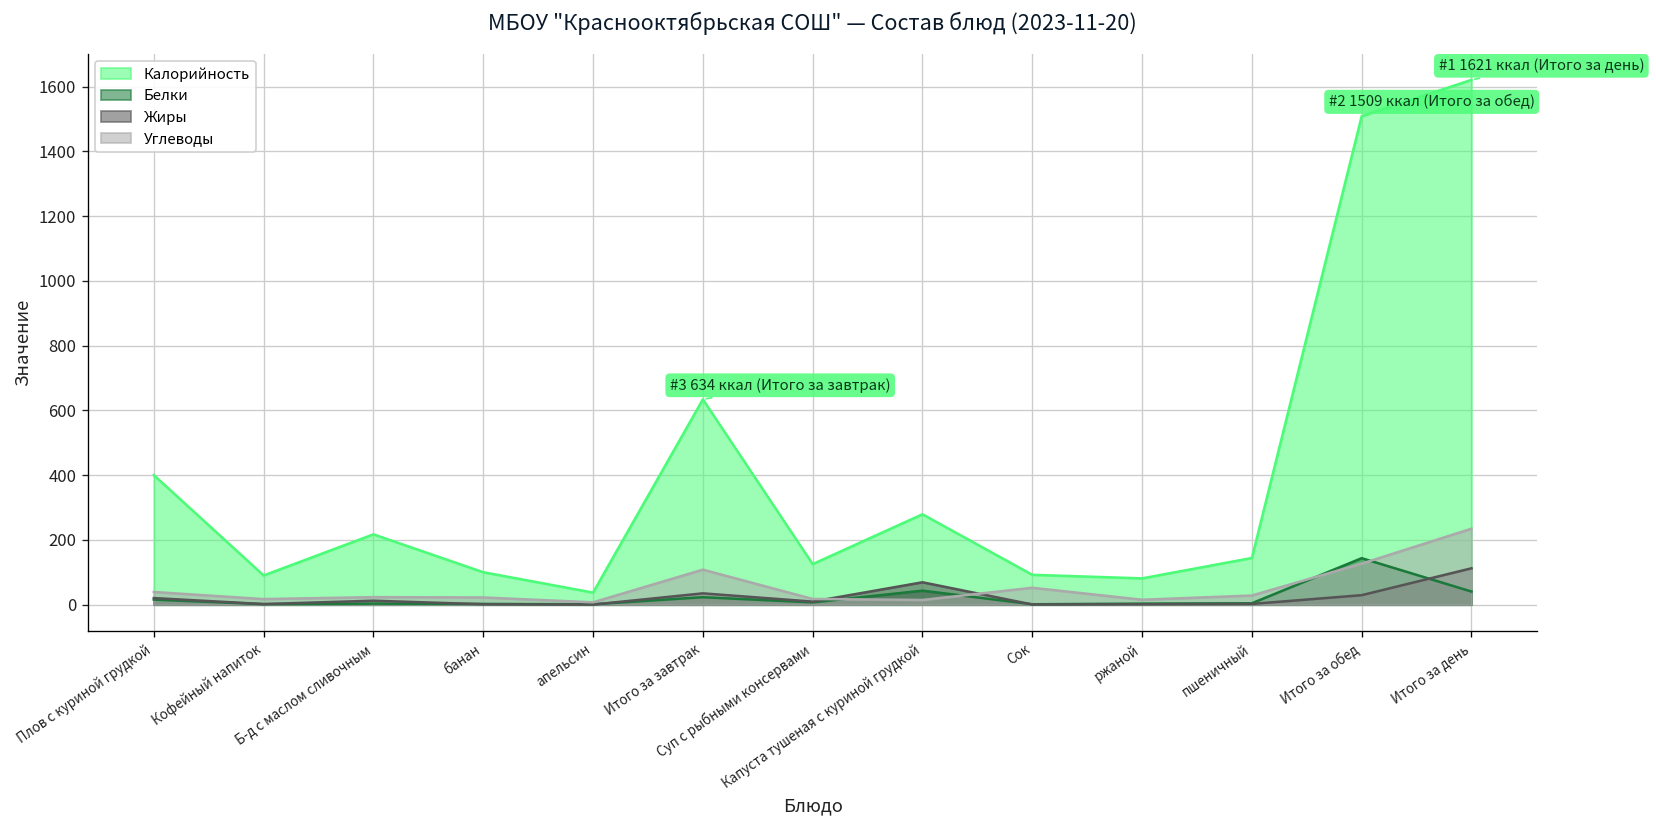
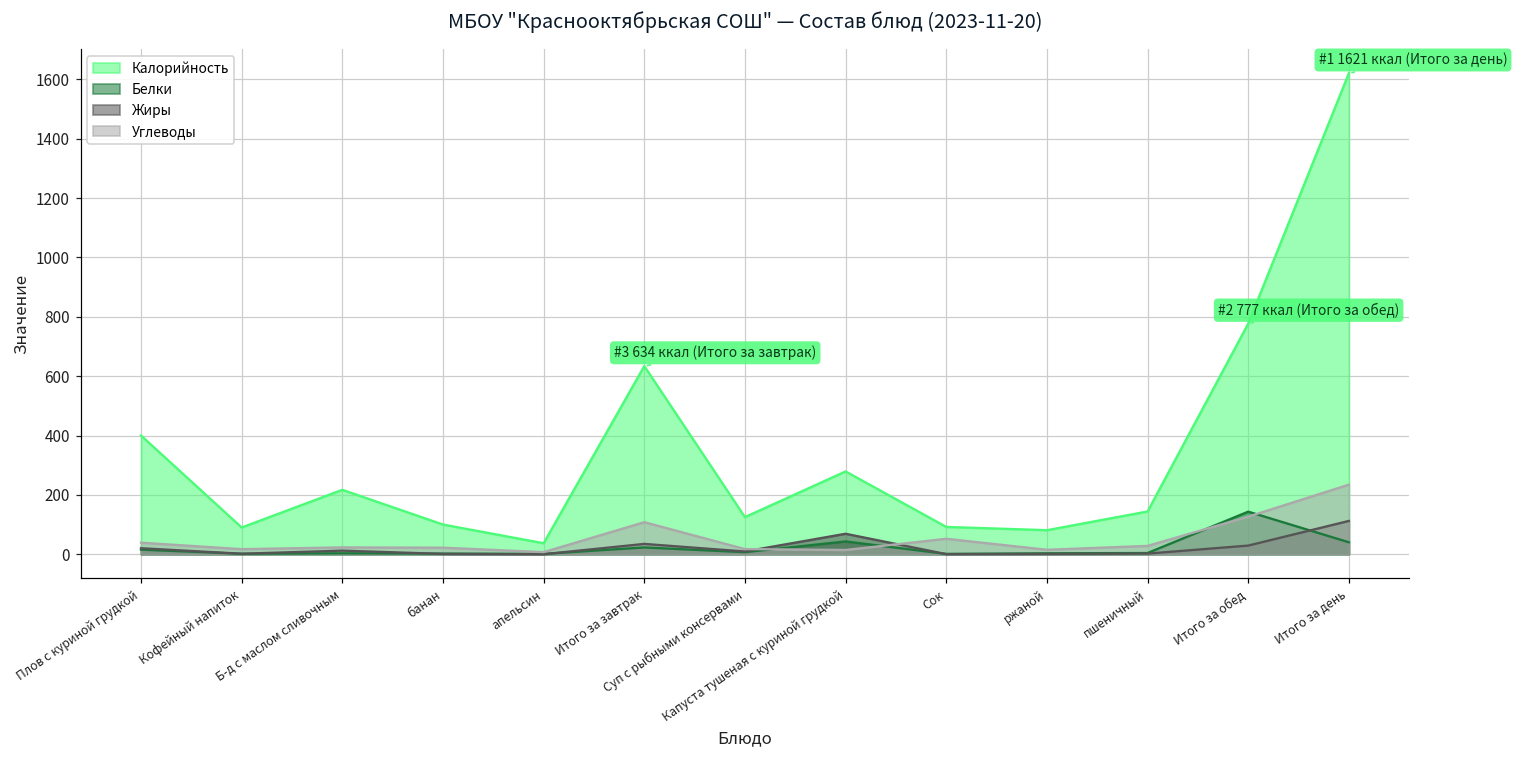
  {
    "Калорийность": {
-     "Итого за обед": 1509
+     "Итого за обед": 777
    },
    "Белки": {
      "Итого за завтрак": 20,
      "Капуста тушеная с куриной грудкой": 40,
      "Итого за обед": 140,
      "Итого за день": 40
    },
    "Жиры": {
      "Итого за завтрак": 30,
      "Капуста тушеная с куриной грудкой": 70,
      "Итого за обед": 30,
      "Итого за день": 110
    },
    "Углеводы": {
      "Плов с куриной грудкой": 40,
      "Кофейный напиток": 20,
      "Б-д с маслом сливочным": 20,
      "банан": 20,
      "Итого за завтрак": 110,
      "Капуста тушеная с куриной грудкой": 10,
      "Сок": 50,
      "ржаной": 20,
      "пшеничный": 30,
      "Итого за обед": 130,
      "Итого за день": 230
    }
  }
